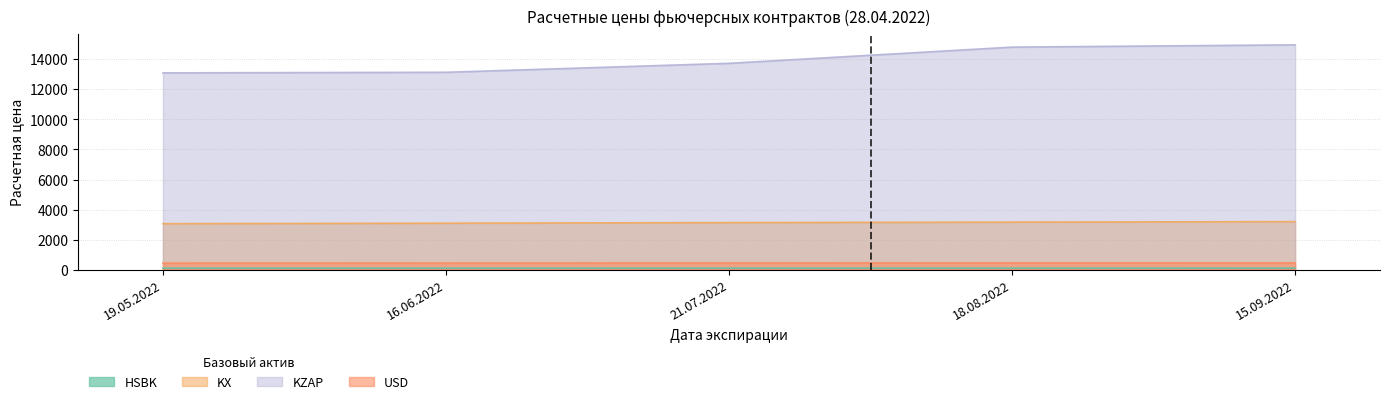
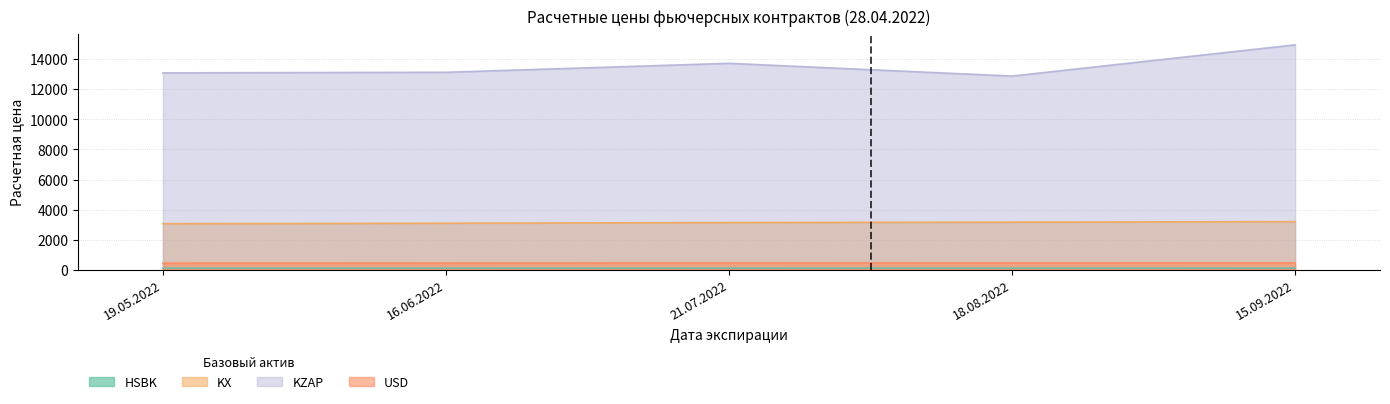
  {
    "HSBK": {
      "19.05.2022": 100,
      "16.06.2022": 100,
      "21.07.2022": 100,
      "18.08.2022": 100,
      "15.09.2022": 100
    },
    "KZAP": {
      "19.05.2022": 13100,
      "16.06.2022": 13100,
      "21.07.2022": 13700,
-     "18.08.2022": 14800,
+     "18.08.2022": 12900,
      "15.09.2022": 14900
    }
  }
